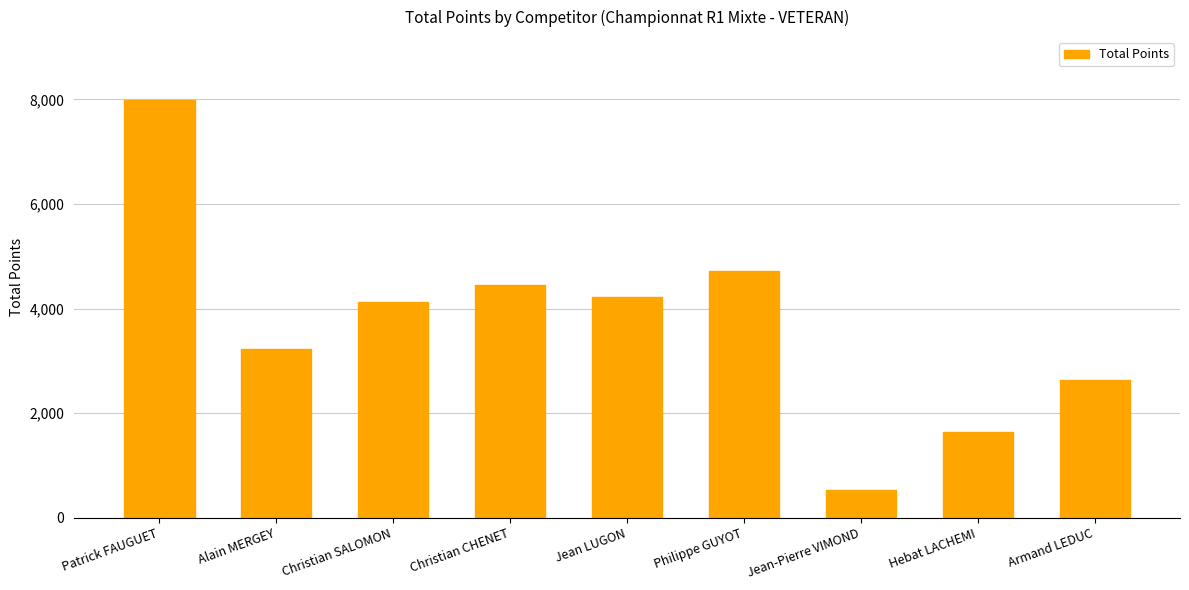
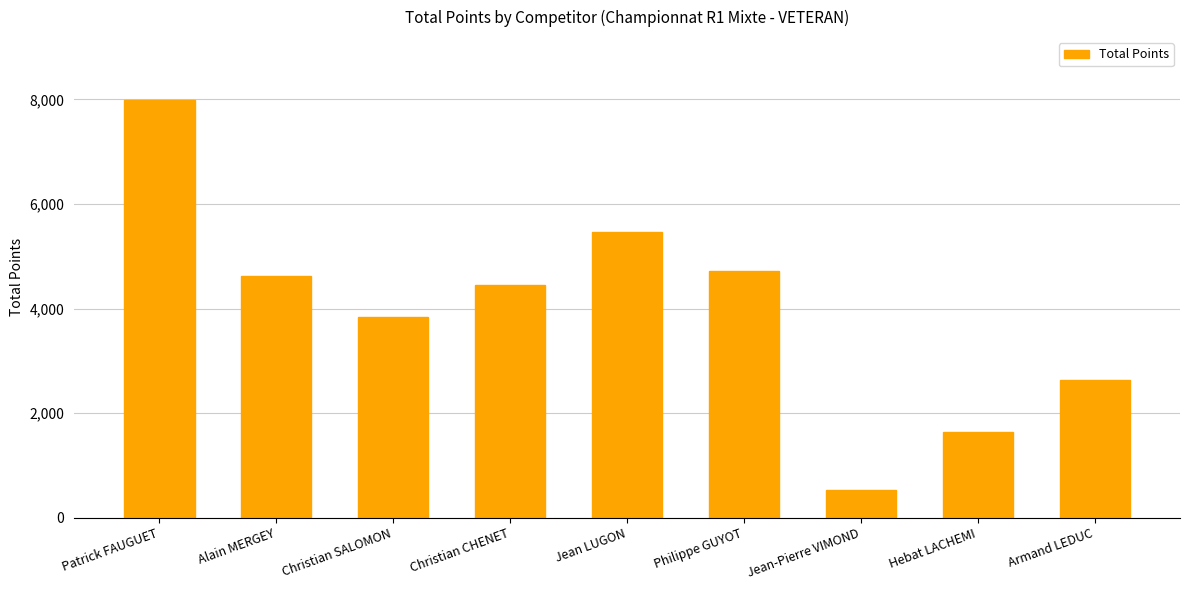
  {
    "Patrick FAUGUET": "8,000",
-   "Alain MERGEY": "3,200",
-   "Christian SALOMON": "4,100",
+   "Alain MERGEY": "4,600",
+   "Christian SALOMON": "3,800",
    "Christian CHENET": "4,500",
-   "Jean LUGON": "4,200",
+   "Jean LUGON": "5,500",
    "Philippe GUYOT": "4,700",
    "Jean-Pierre VIMOND": "500",
    "Hebat LACHEMI": "1,600",
    "Armand LEDUC": "2,600"
  }
